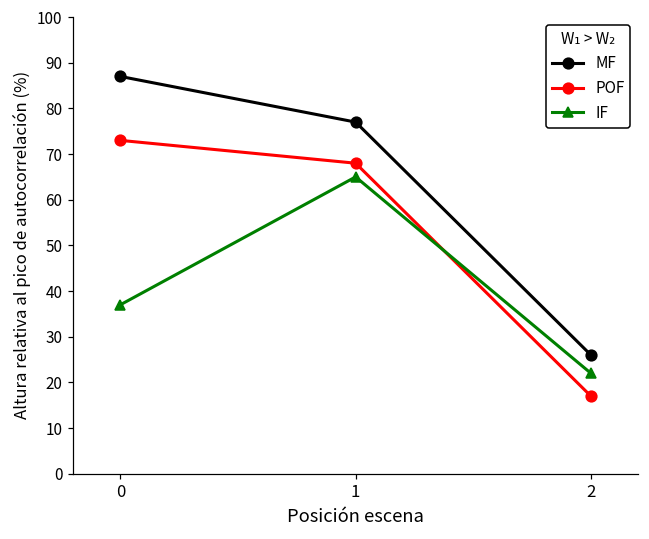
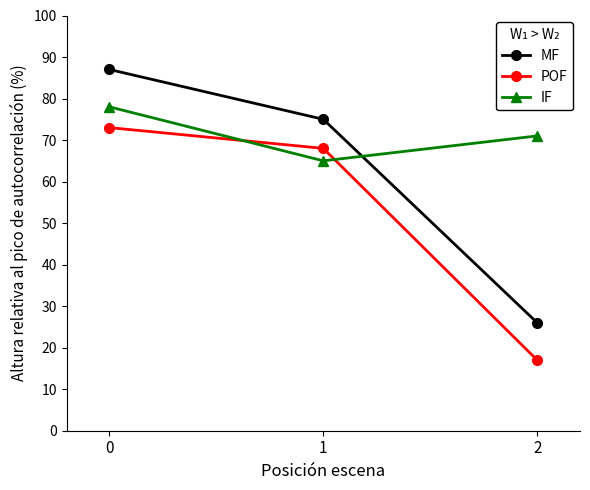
  {
    "MF": {
      "0": 87,
-     "1": 77,
+     "1": 75,
      "2": 26
    },
    "POF": {
      "0": 73,
      "1": 68,
      "2": 17
    },
    "IF": {
-     "0": 37,
+     "0": 78,
      "1": 65,
-     "2": 22
+     "2": 71
    }
  }
